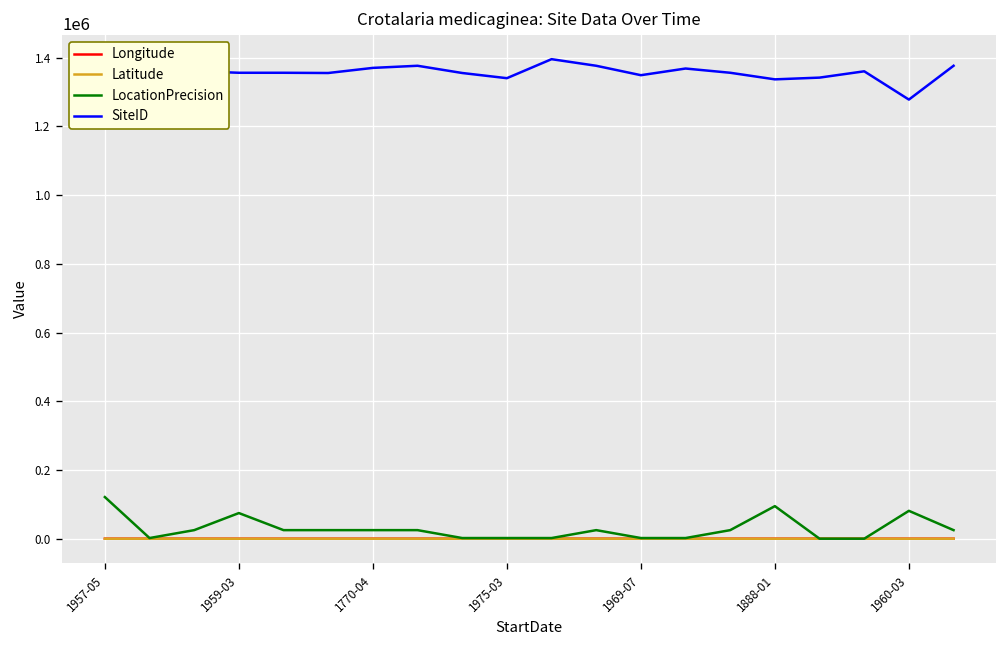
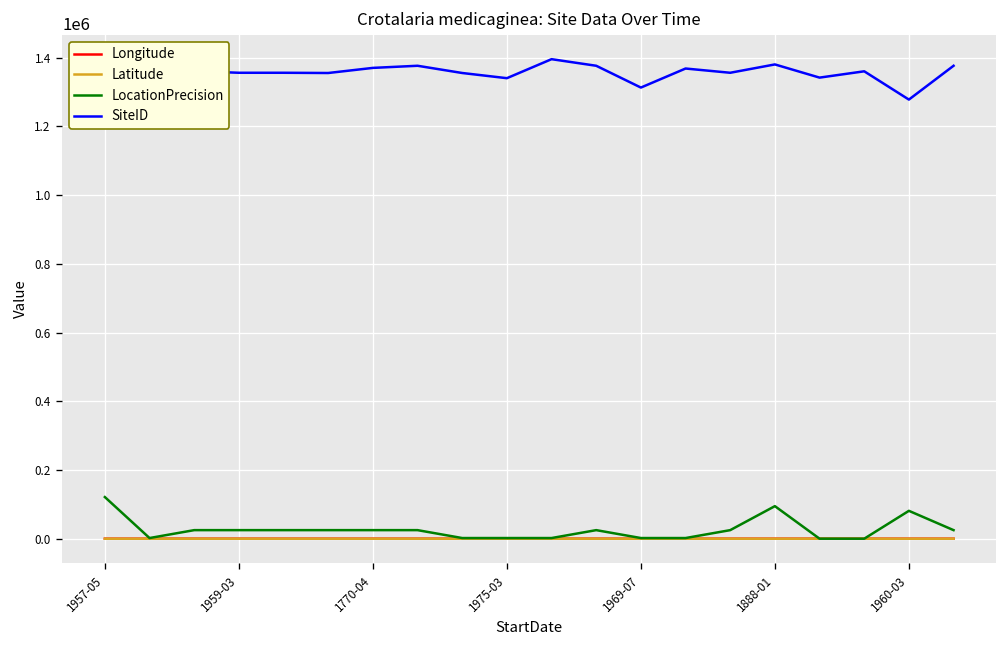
  {
    "Latitude": {
      "1957-05": 0,
      "1959-03": 0,
      "1888-01": 0,
      "1960-03": 0
    },
    "LocationPrecision": {
      "1957-05": 120000,
-     "1959-03": 70000,
+     "1959-03": 30000,
      "1888-01": 90000,
      "1960-03": 80000
    },
    "SiteID": {
      "1959-03": 1360000,
      "1975-03": 1340000,
-     "1969-07": 1350000,
-     "1888-01": 1340000,
+     "1969-07": 1310000,
+     "1888-01": 1380000,
      "1960-03": 1280000
    }
  }
